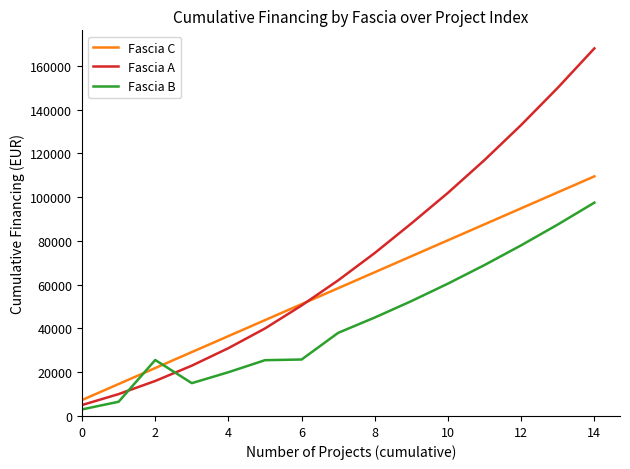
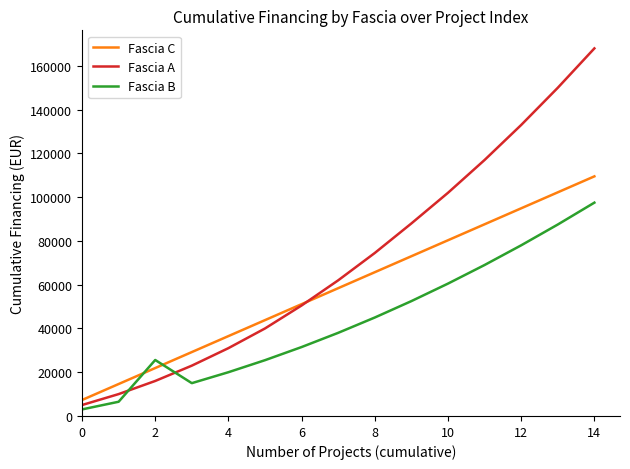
  {
    "Fascia C": {
      "0": 7000,
      "2": 22000,
      "4": 37000,
      "8": 66000,
      "10": 80000,
      "12": 95000,
      "14": 110000
    },
    "Fascia A": {
      "0": 5000,
      "2": 16000,
      "4": 31000,
      "8": 75000,
      "10": 102000,
      "12": 133000,
      "14": 168000
    },
    "Fascia B": {
      "0": 3000,
      "2": 26000,
      "4": 20000,
-     "6": 26000,
+     "6": 32000,
      "8": 45000,
      "10": 61000,
      "12": 78000,
      "14": 98000
    }
  }
